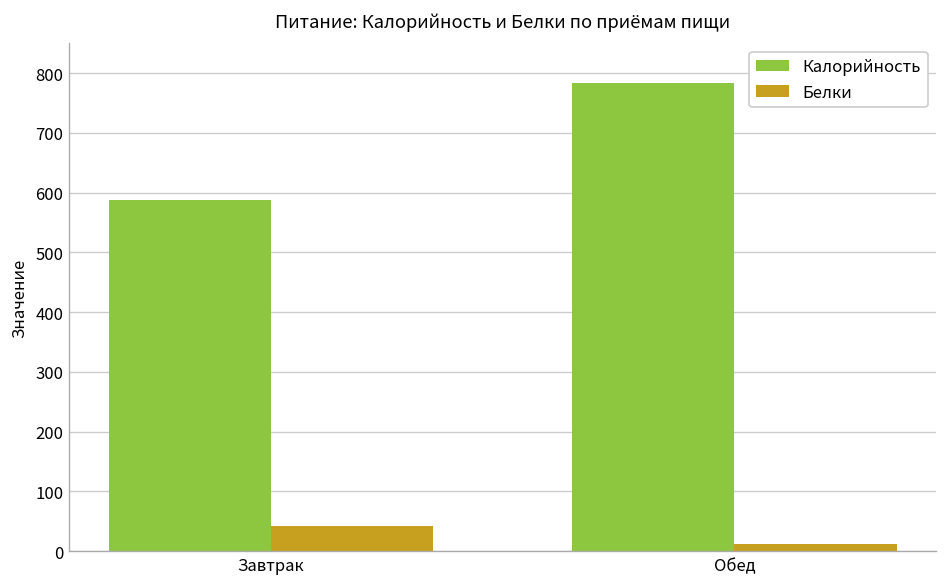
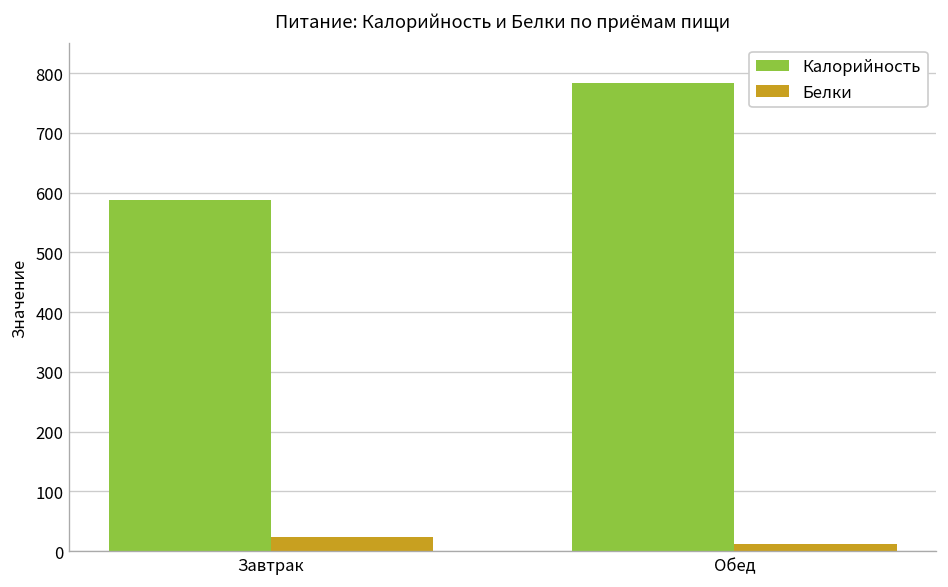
  {
    "Калорийность": {
      "Завтрак": 590,
      "Обед": 780
    },
    "Белки": {
-     "Завтрак": 40,
+     "Завтрак": 20,
      "Обед": 10
    }
  }
